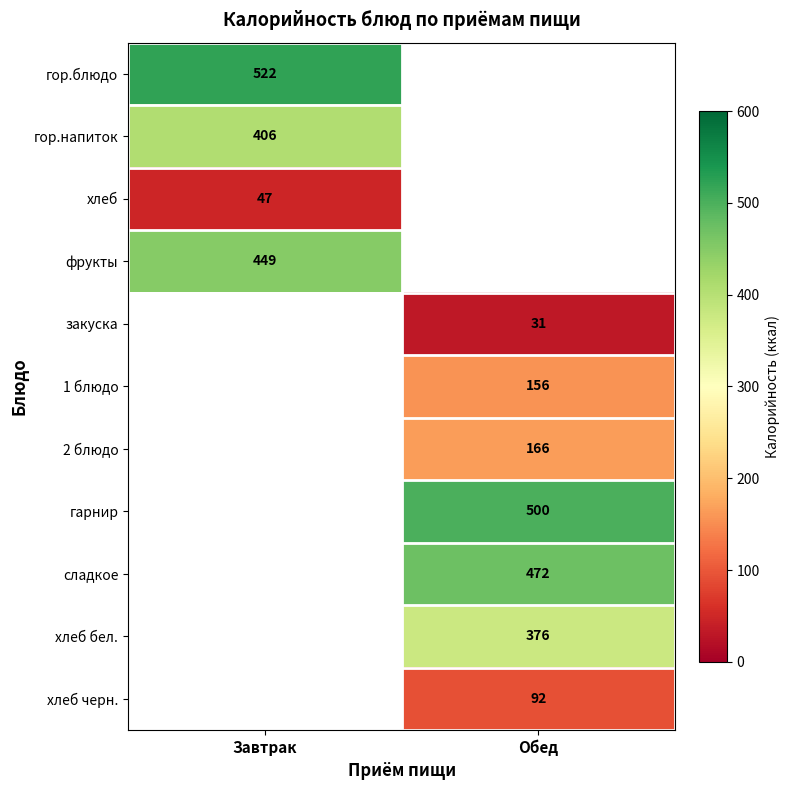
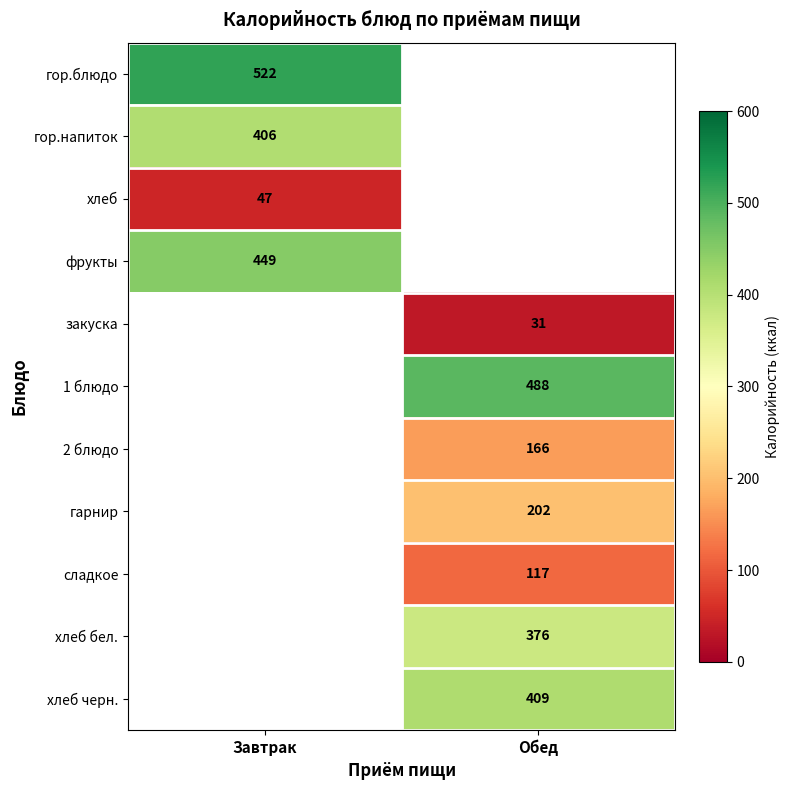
  {
    "гор.блюдо": {
      "Завтрак": 522
    },
    "гор.напиток": {
      "Завтрак": 406
    },
    "хлеб": {
      "Завтрак": 47
    },
    "фрукты": {
      "Завтрак": 449
    },
    "закуска": {
      "Обед": 31
    },
    "1 блюдо": {
-     "Обед": 156
+     "Обед": 488
    },
    "2 блюдо": {
      "Обед": 166
    },
    "гарнир": {
-     "Обед": 500
+     "Обед": 202
    },
    "сладкое": {
-     "Обед": 472
+     "Обед": 117
    },
    "хлеб бел.": {
      "Обед": 376
    },
    "хлеб черн.": {
-     "Обед": 92
+     "Обед": 409
    }
  }
